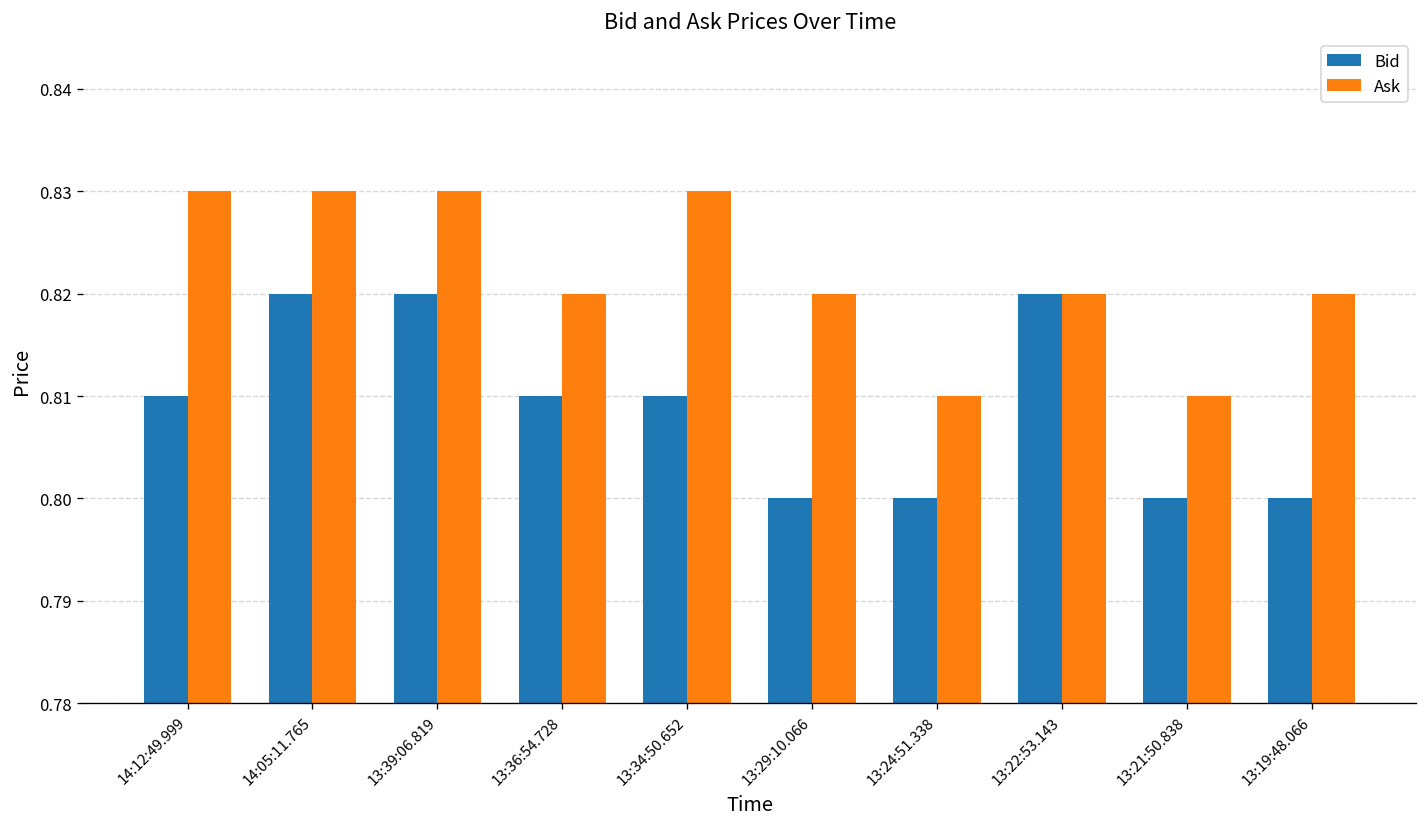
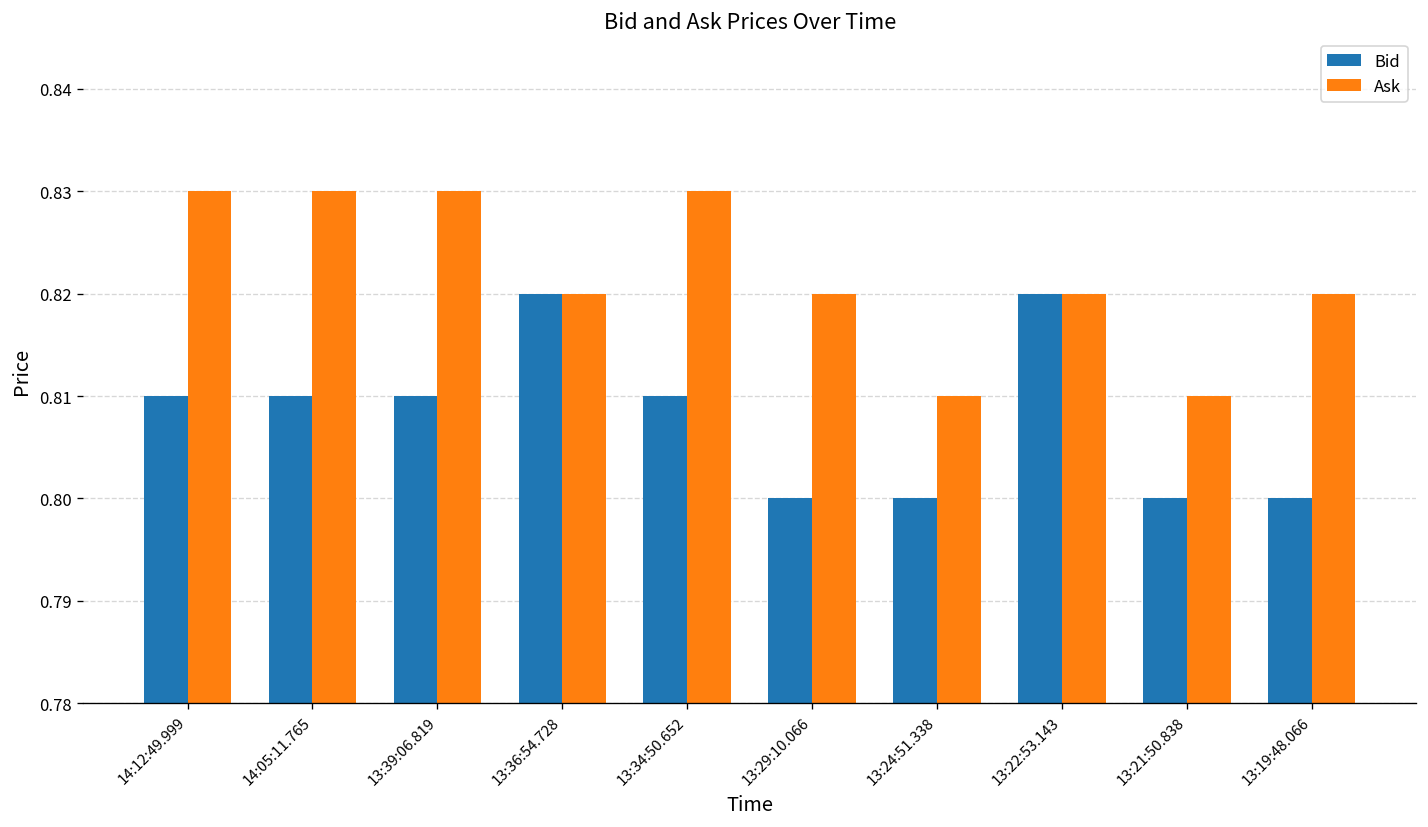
  {
    "Bid": {
      "14:12:49.999": 0.81,
-     "14:05:11.765": 0.82,
-     "13:39:06.819": 0.82,
-     "13:36:54.728": 0.81,
+     "14:05:11.765": 0.81,
+     "13:39:06.819": 0.81,
+     "13:36:54.728": 0.82,
      "13:34:50.652": 0.81,
      "13:29:10.066": 0.80,
      "13:24:51.338": 0.80,
      "13:22:53.143": 0.82,
      "13:21:50.838": 0.80,
      "13:19:48.066": 0.80
    },
    "Ask": {
      "14:12:49.999": 0.83,
      "14:05:11.765": 0.83,
      "13:39:06.819": 0.83,
      "13:36:54.728": 0.82,
      "13:34:50.652": 0.83,
      "13:29:10.066": 0.82,
      "13:24:51.338": 0.81,
      "13:22:53.143": 0.82,
      "13:21:50.838": 0.81,
      "13:19:48.066": 0.82
    }
  }
